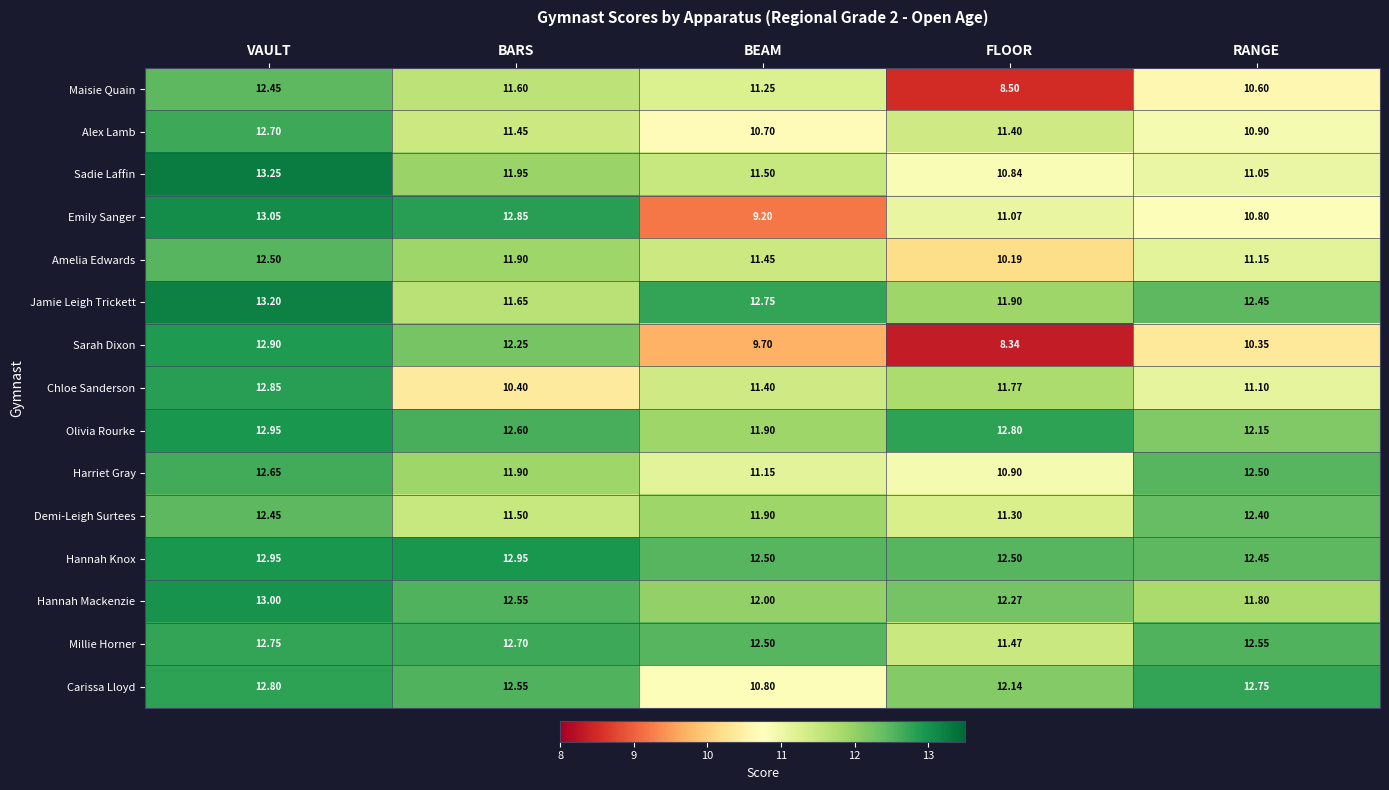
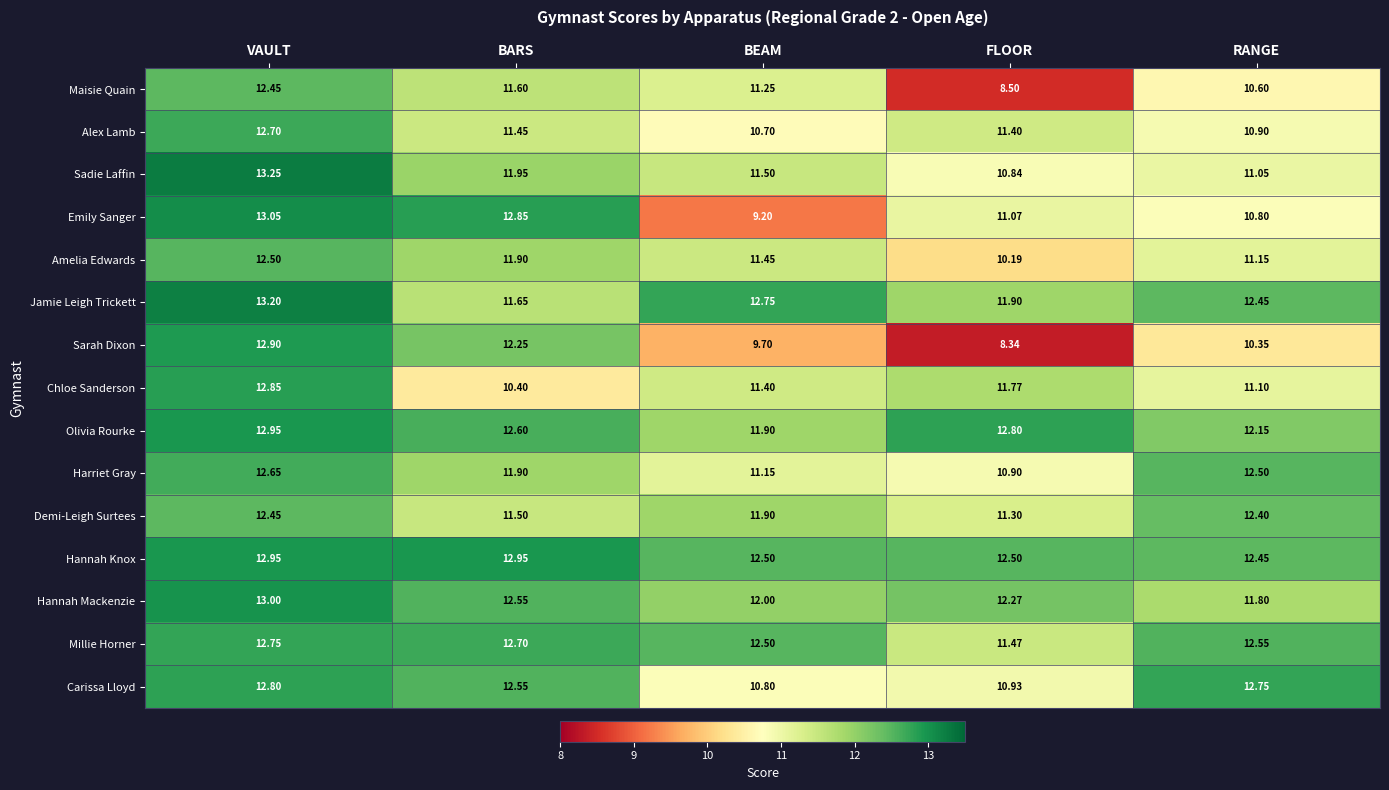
  {
    "Maisie Quain": {
      "VAULT": 12.45,
      "BARS": 11.60,
      "BEAM": 11.25,
      "FLOOR": 8.50,
      "RANGE": 10.60
    },
    "Alex Lamb": {
      "VAULT": 12.70,
      "BARS": 11.45,
      "BEAM": 10.70,
      "FLOOR": 11.40,
      "RANGE": 10.90
    },
    "Sadie Laffin": {
      "VAULT": 13.25,
      "BARS": 11.95,
      "BEAM": 11.50,
      "FLOOR": 10.84,
      "RANGE": 11.05
    },
    "Emily Sanger": {
      "VAULT": 13.05,
      "BARS": 12.85,
      "BEAM": 9.20,
      "FLOOR": 11.07,
      "RANGE": 10.80
    },
    "Amelia Edwards": {
      "VAULT": 12.50,
      "BARS": 11.90,
      "BEAM": 11.45,
      "FLOOR": 10.19,
      "RANGE": 11.15
    },
    "Jamie Leigh Trickett": {
      "VAULT": 13.20,
      "BARS": 11.65,
      "BEAM": 12.75,
      "FLOOR": 11.90,
      "RANGE": 12.45
    },
    "Sarah Dixon": {
      "VAULT": 12.90,
      "BARS": 12.25,
      "BEAM": 9.70,
      "FLOOR": 8.34,
      "RANGE": 10.35
    },
    "Chloe Sanderson": {
      "VAULT": 12.85,
      "BARS": 10.40,
      "BEAM": 11.40,
      "FLOOR": 11.77,
      "RANGE": 11.10
    },
    "Olivia Rourke": {
      "VAULT": 12.95,
      "BARS": 12.60,
      "BEAM": 11.90,
      "FLOOR": 12.80,
      "RANGE": 12.15
    },
    "Harriet Gray": {
      "VAULT": 12.65,
      "BARS": 11.90,
      "BEAM": 11.15,
      "FLOOR": 10.90,
      "RANGE": 12.50
    },
    "Demi-Leigh Surtees": {
      "VAULT": 12.45,
      "BARS": 11.50,
      "BEAM": 11.90,
      "FLOOR": 11.30,
      "RANGE": 12.40
    },
    "Hannah Knox": {
      "VAULT": 12.95,
      "BARS": 12.95,
      "BEAM": 12.50,
      "FLOOR": 12.50,
      "RANGE": 12.45
    },
    "Hannah Mackenzie": {
      "VAULT": 13.00,
      "BARS": 12.55,
      "BEAM": 12.00,
      "FLOOR": 12.27,
      "RANGE": 11.80
    },
    "Millie Horner": {
      "VAULT": 12.75,
      "BARS": 12.70,
      "BEAM": 12.50,
      "FLOOR": 11.47,
      "RANGE": 12.55
    },
    "Carissa Lloyd": {
      "VAULT": 12.80,
      "BARS": 12.55,
      "BEAM": 10.80,
-     "FLOOR": 12.14,
+     "FLOOR": 10.93,
      "RANGE": 12.75
    }
  }
